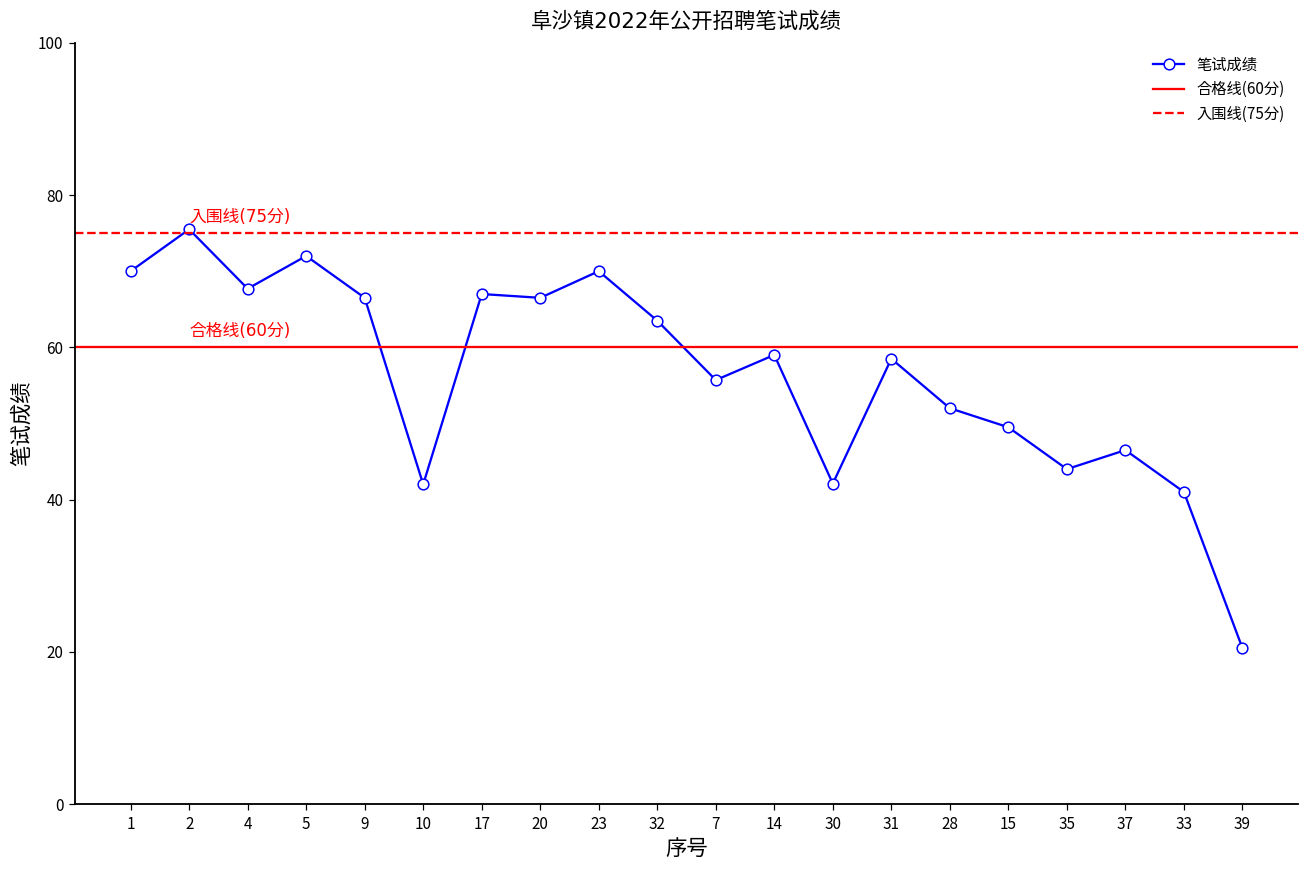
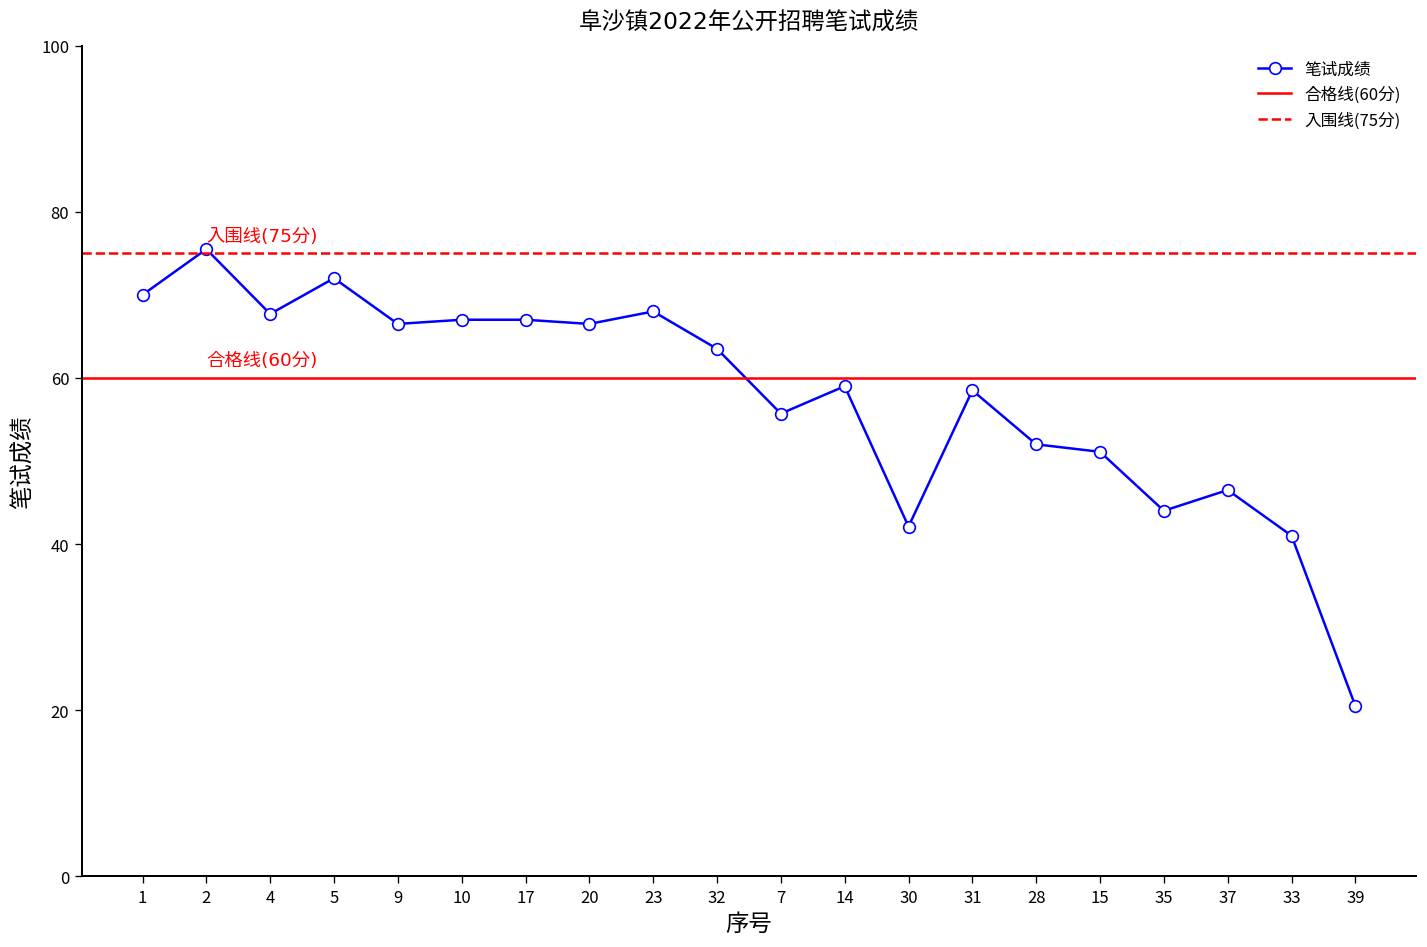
  {
    "1": 70,
    "4": 68,
    "5": 72,
    "9": 67,
-   "10": 42,
+   "10": 67,
    "17": 67,
    "20": 67,
-   "23": 70,
+   "23": 68,
    "32": 64,
    "7": 56,
    "14": 59,
    "30": 42,
    "31": 59,
    "28": 52,
-   "15": 50,
+   "15": 51,
    "35": 44,
    "37": 47,
    "33": 41,
    "39": 21
  }
